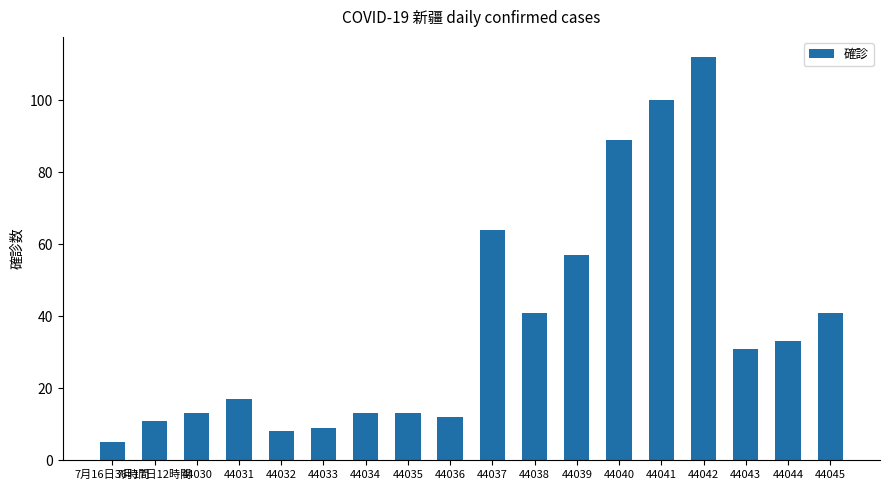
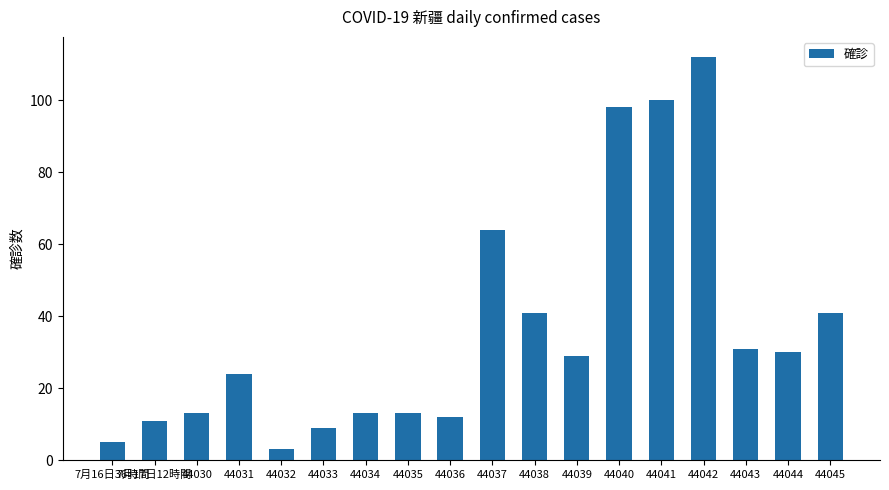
  {
-   "44031": 17,
-   "44032": 8,
+   "44031": 24,
+   "44032": 3,
    "44033": 9,
    "44034": 13,
    "44035": 13,
    "44036": 12,
    "44037": 64,
    "44038": 41,
-   "44039": 57,
-   "44040": 89,
+   "44039": 29,
+   "44040": 98,
    "44041": 100,
    "44042": 112,
    "44043": 31,
-   "44044": 33,
+   "44044": 30,
    "44045": 41
  }
